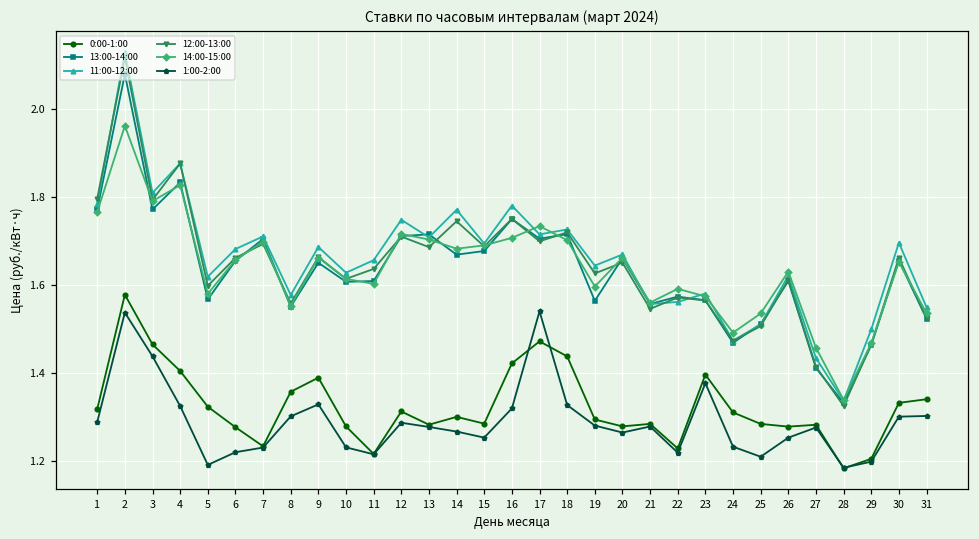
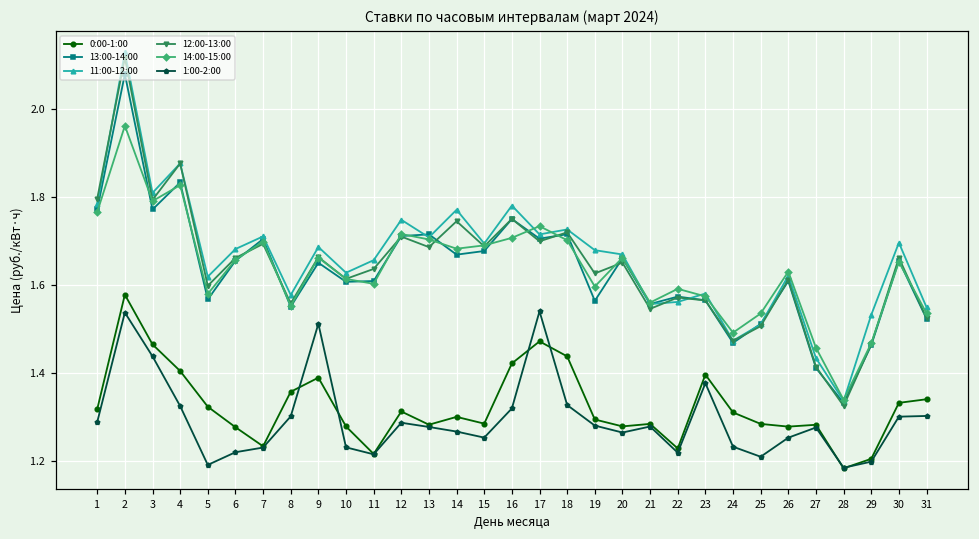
  {
    "0:00-1:00": {
      "1": 1.32,
      "2": 1.58,
      "3": 1.47,
      "4": 1.40,
      "5": 1.32,
      "6": 1.28,
      "8": 1.36,
      "9": 1.39,
      "10": 1.28,
      "12": 1.31,
      "14": 1.30,
      "15": 1.28,
      "16": 1.42,
      "17": 1.47,
      "18": 1.44,
      "19": 1.29,
      "20": 1.28,
      "22": 1.23,
      "23": 1.40,
      "24": 1.31,
      "25": 1.28,
      "26": 1.28,
      "29": 1.20,
      "30": 1.33,
      "31": 1.34
    },
    "13:00-14:00": {
      "3": 1.77,
      "5": 1.57,
      "9": 1.65,
      "10": 1.61,
      "13": 1.72,
      "14": 1.67,
      "15": 1.68,
      "19": 1.56
    },
    "11:00-12:00": {
      "1": 1.78,
      "3": 1.81,
      "5": 1.62,
      "6": 1.68,
      "8": 1.58,
      "9": 1.69,
      "10": 1.63,
      "11": 1.66,
      "12": 1.75,
      "14": 1.77,
      "16": 1.78,
      "17": 1.72,
      "18": 1.73,
-     "19": 1.64,
+     "19": 1.68,
      "20": 1.67,
      "22": 1.56,
      "26": 1.62,
      "27": 1.43,
-     "29": 1.50,
+     "29": 1.53,
      "30": 1.70,
      "31": 1.55
    },
    "1:00-2:00": {
      "1": 1.29,
      "2": 1.54,
      "3": 1.44,
      "4": 1.32,
      "5": 1.19,
      "6": 1.22,
      "8": 1.30,
-     "9": 1.33,
+     "9": 1.51,
      "10": 1.23,
      "12": 1.29,
      "14": 1.27,
      "15": 1.25,
      "16": 1.32,
      "17": 1.54,
      "18": 1.33,
      "19": 1.28,
      "20": 1.26,
      "22": 1.22,
      "23": 1.38,
      "24": 1.23,
      "25": 1.21,
      "26": 1.25,
      "29": 1.20,
      "30": 1.30,
      "31": 1.30
    }
  }
